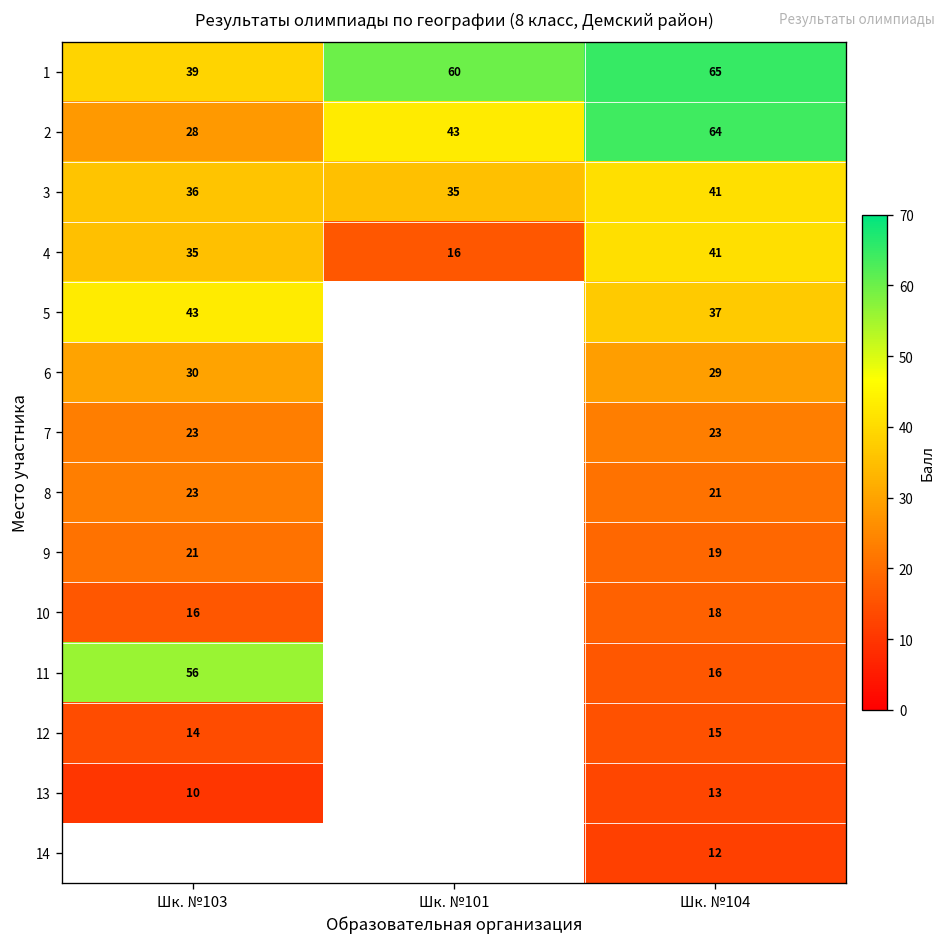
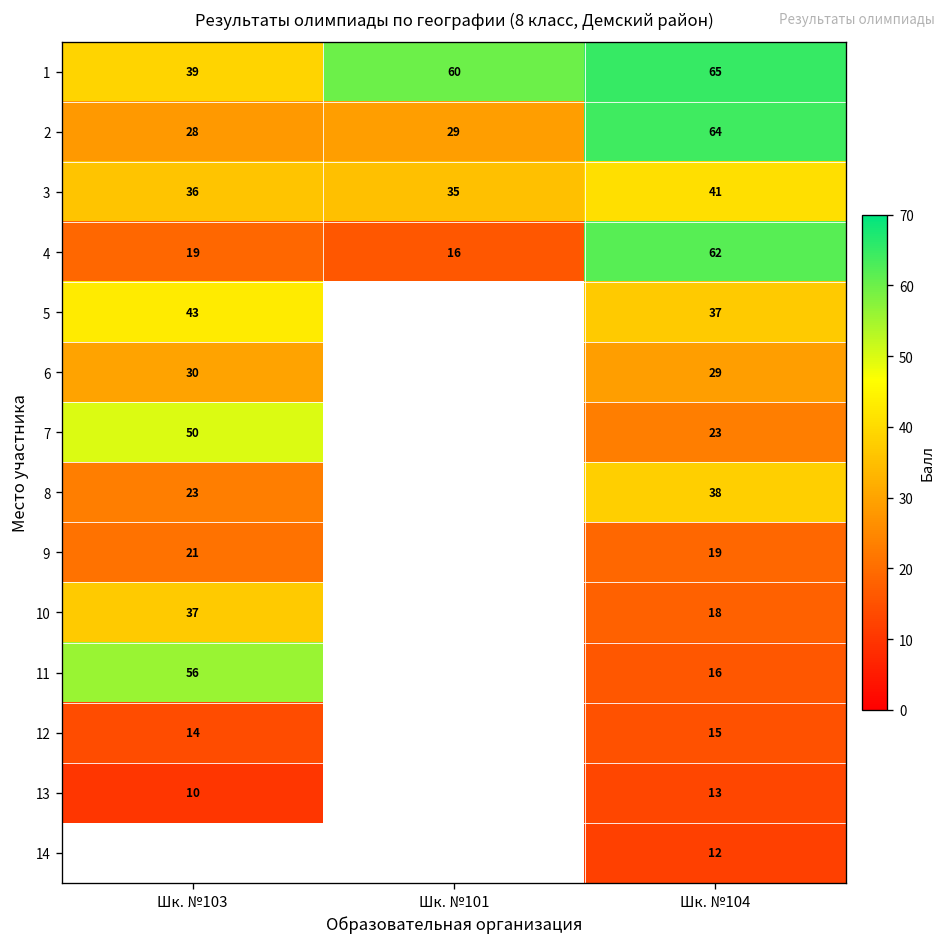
  {
    "1": {
      "Шк. №103": 39,
      "Шк. №101": 60,
      "Шк. №104": 65
    },
    "2": {
      "Шк. №103": 28,
-     "Шк. №101": 43,
+     "Шк. №101": 29,
      "Шк. №104": 64
    },
    "3": {
      "Шк. №103": 36,
      "Шк. №101": 35,
      "Шк. №104": 41
    },
    "4": {
-     "Шк. №103": 35,
+     "Шк. №103": 19,
      "Шк. №101": 16,
-     "Шк. №104": 41
+     "Шк. №104": 62
    },
    "5": {
      "Шк. №103": 43,
      "Шк. №104": 37
    },
    "6": {
      "Шк. №103": 30,
      "Шк. №104": 29
    },
    "7": {
-     "Шк. №103": 23,
+     "Шк. №103": 50,
      "Шк. №104": 23
    },
    "8": {
      "Шк. №103": 23,
-     "Шк. №104": 21
+     "Шк. №104": 38
    },
    "9": {
      "Шк. №103": 21,
      "Шк. №104": 19
    },
    "10": {
-     "Шк. №103": 16,
+     "Шк. №103": 37,
      "Шк. №104": 18
    },
    "11": {
      "Шк. №103": 56,
      "Шк. №104": 16
    },
    "12": {
      "Шк. №103": 14,
      "Шк. №104": 15
    },
    "13": {
      "Шк. №103": 10,
      "Шк. №104": 13
    },
    "14": {
      "Шк. №104": 12
    }
  }
